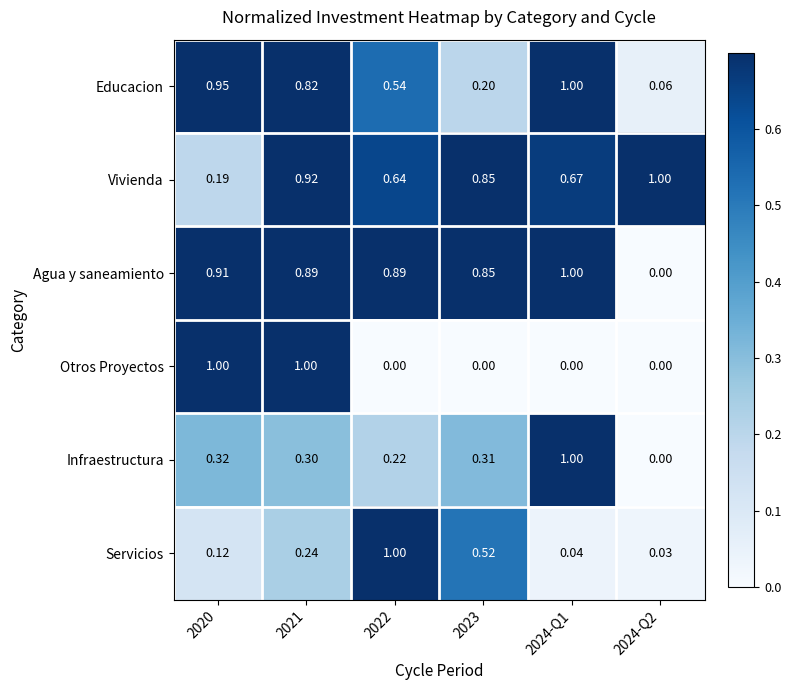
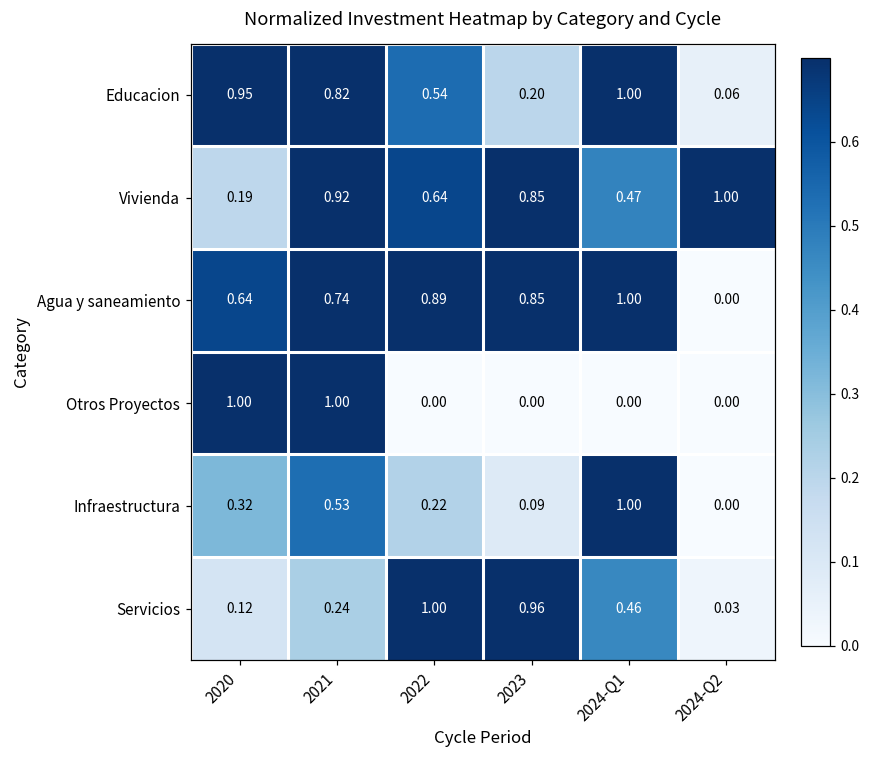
  {
    "Educacion": {
      "2020": 0.95,
      "2021": 0.82,
      "2022": 0.54,
      "2023": 0.20,
      "2024-Q1": 1.00,
      "2024-Q2": 0.06
    },
    "Vivienda": {
      "2020": 0.19,
      "2021": 0.92,
      "2022": 0.64,
      "2023": 0.85,
-     "2024-Q1": 0.67,
+     "2024-Q1": 0.47,
      "2024-Q2": 1.00
    },
    "Agua y saneamiento": {
-     "2020": 0.91,
-     "2021": 0.89,
+     "2020": 0.64,
+     "2021": 0.74,
      "2022": 0.89,
      "2023": 0.85,
      "2024-Q1": 1.00,
      "2024-Q2": 0.00
    },
    "Otros Proyectos": {
      "2020": 1.00,
      "2021": 1.00,
      "2022": 0.00,
      "2023": 0.00,
      "2024-Q1": 0.00,
      "2024-Q2": 0.00
    },
    "Infraestructura": {
      "2020": 0.32,
-     "2021": 0.30,
+     "2021": 0.53,
      "2022": 0.22,
-     "2023": 0.31,
+     "2023": 0.09,
      "2024-Q1": 1.00,
      "2024-Q2": 0.00
    },
    "Servicios": {
      "2020": 0.12,
      "2021": 0.24,
      "2022": 1.00,
-     "2023": 0.52,
-     "2024-Q1": 0.04,
+     "2023": 0.96,
+     "2024-Q1": 0.46,
      "2024-Q2": 0.03
    }
  }
